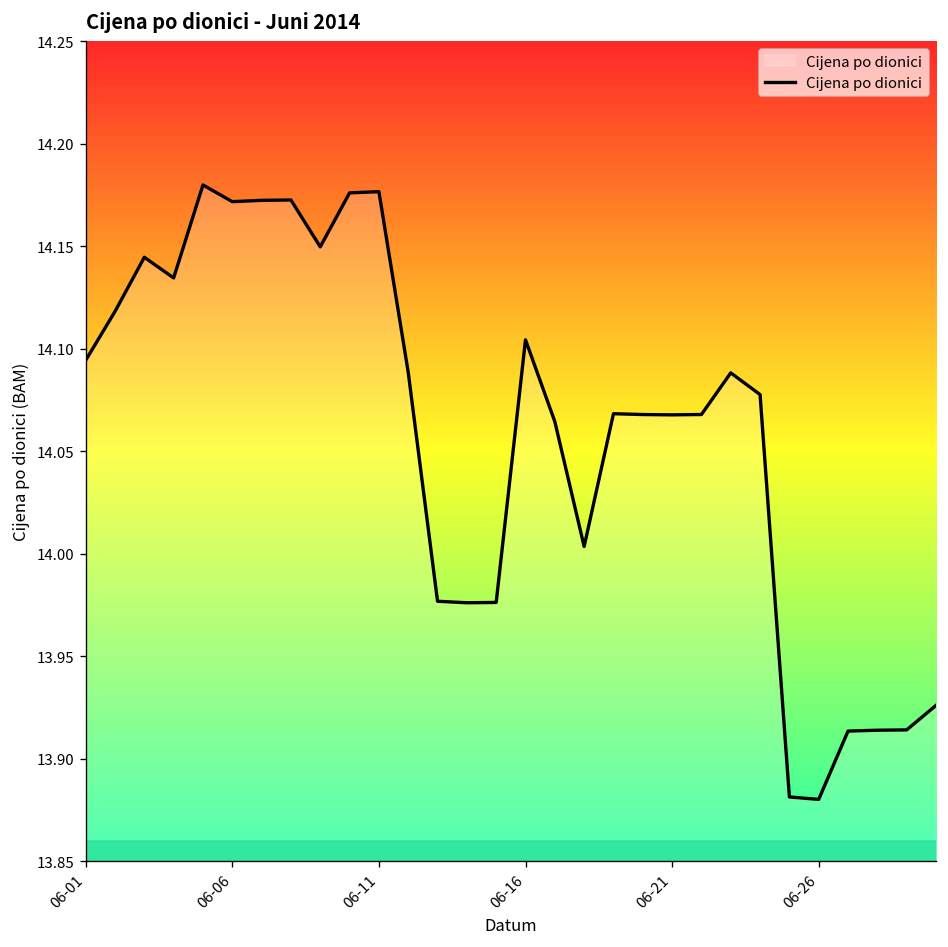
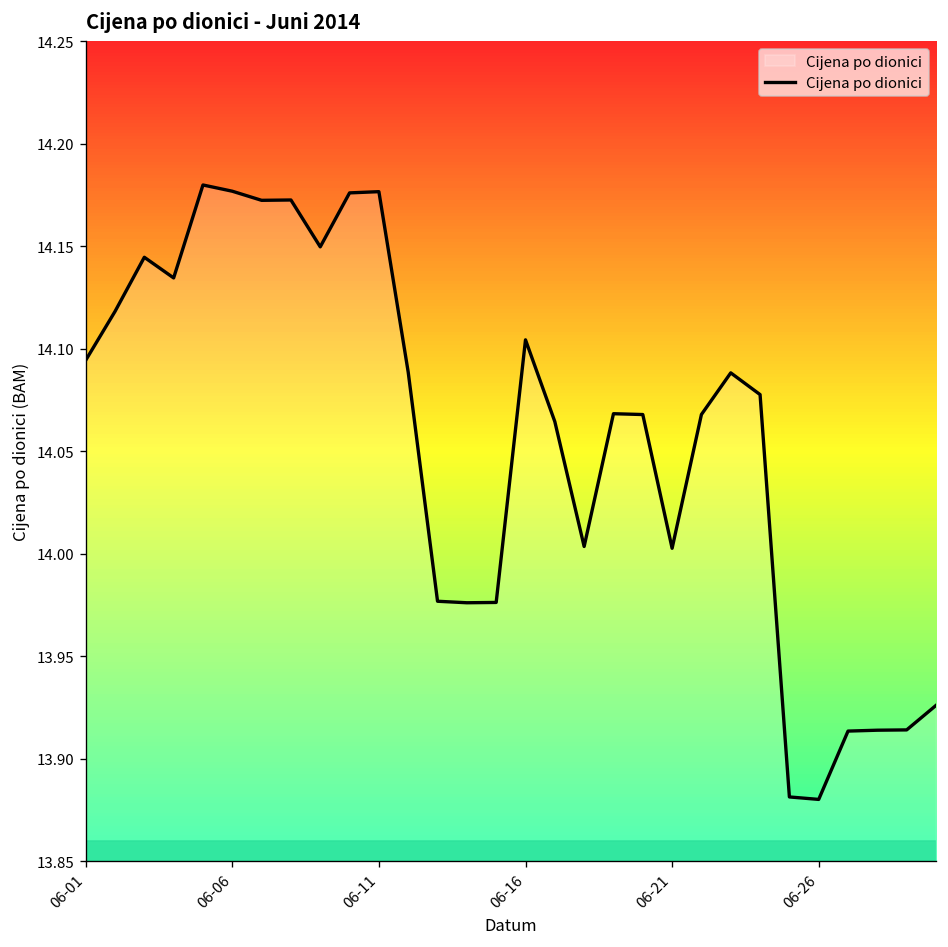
  {
    "06-01": 14.094,
-   "06-06": 14.172,
+   "06-06": 14.177,
    "06-11": 14.177,
    "06-16": 14.104,
-   "06-21": 14.068,
+   "06-21": 14.003,
    "06-26": 13.880
  }
